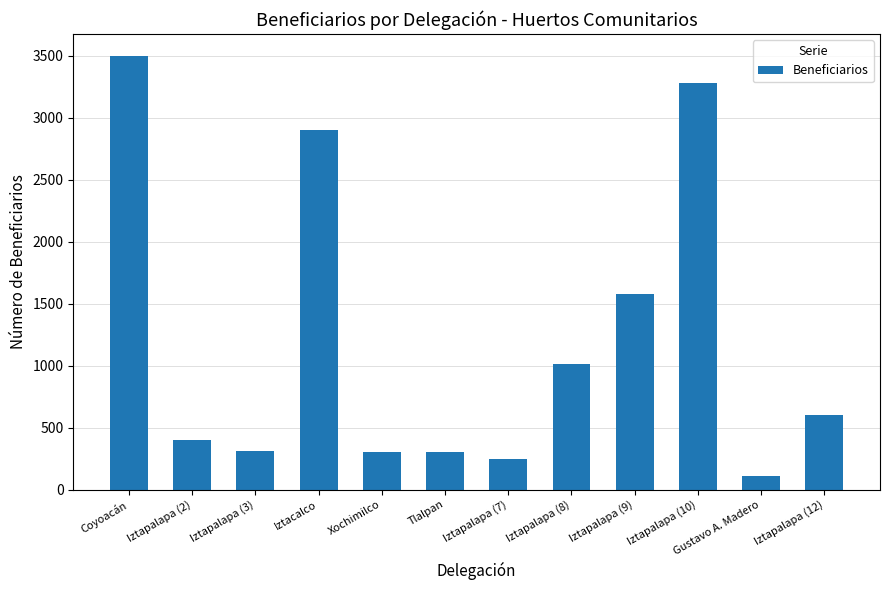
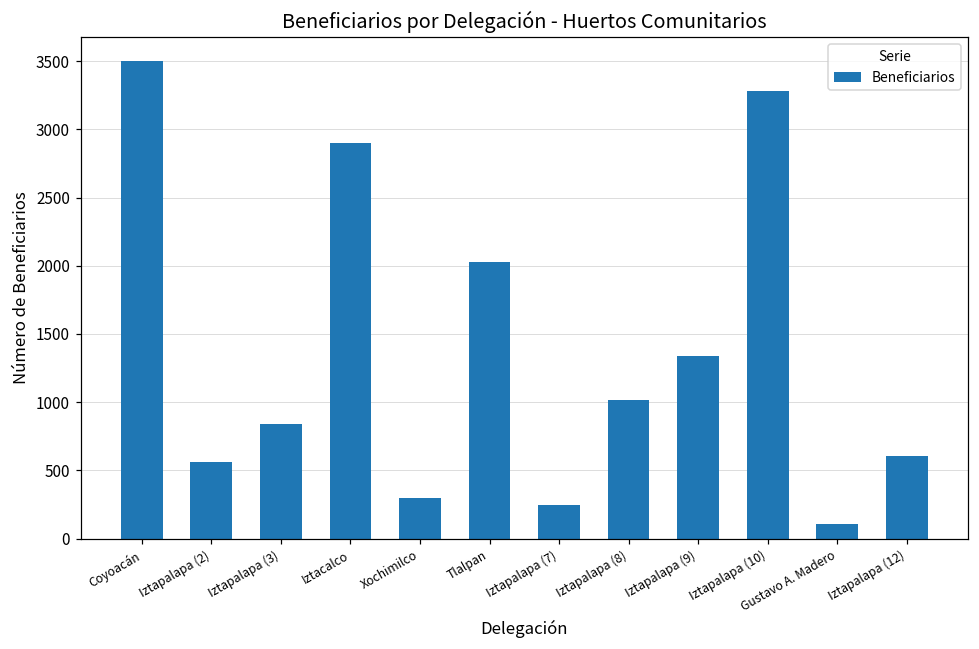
  {
    "Coyoacán": 3500,
-   "Iztapalapa (2)": 400,
-   "Iztapalapa (3)": 310,
+   "Iztapalapa (2)": 560,
+   "Iztapalapa (3)": 840,
    "Iztacalco": 2900,
    "Xochimilco": 300,
-   "Tlalpan": 300,
+   "Tlalpan": 2030,
    "Iztapalapa (7)": 250,
    "Iztapalapa (8)": 1020,
-   "Iztapalapa (9)": 1580,
+   "Iztapalapa (9)": 1340,
    "Iztapalapa (10)": 3280,
    "Gustavo A. Madero": 110,
    "Iztapalapa (12)": 600
  }
